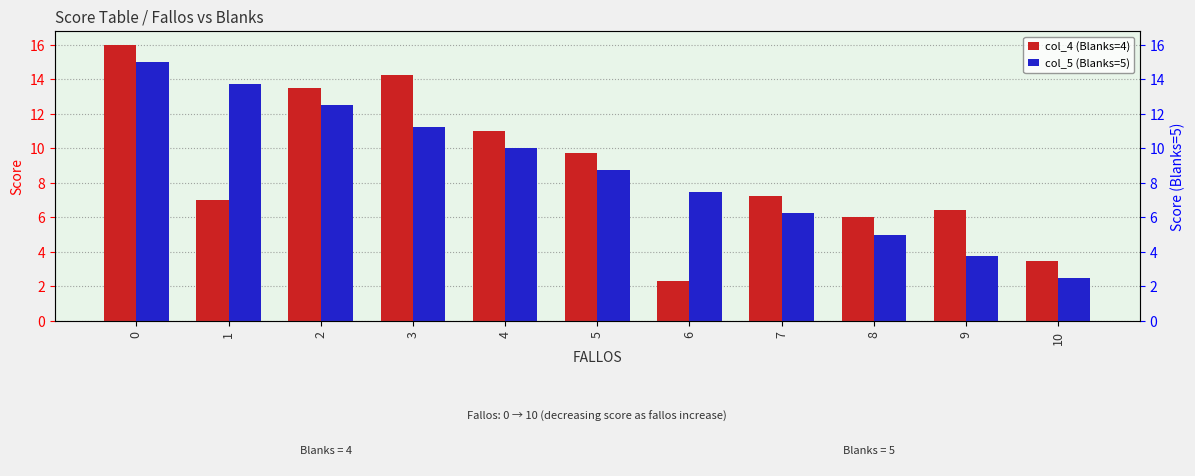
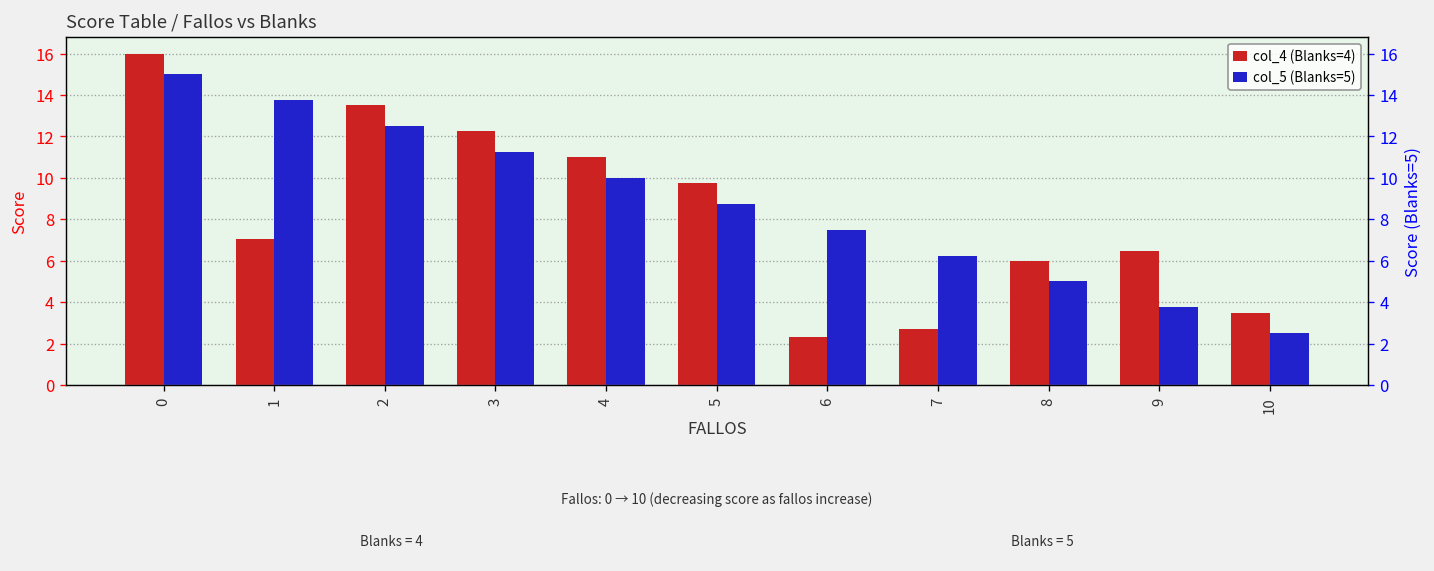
  {
    "col_4 (Blanks=4)": {
      "0": 16.0,
      "1": 7.0,
      "2": 13.5,
-     "3": 14.3,
+     "3": 12.3,
      "4": 11.0,
      "5": 9.8,
      "6": 2.3,
-     "7": 7.3,
+     "7": 2.7,
      "8": 6.0,
      "9": 6.5,
      "10": 3.5
    },
    "col_5 (Blanks=5)": {
      "0": 15.0,
      "1": 13.8,
      "2": 12.5,
      "3": 11.3,
      "4": 10.0,
      "5": 8.8,
      "6": 7.5,
      "7": 6.3,
      "8": 5.0,
      "9": 3.8,
      "10": 2.5
    }
  }
